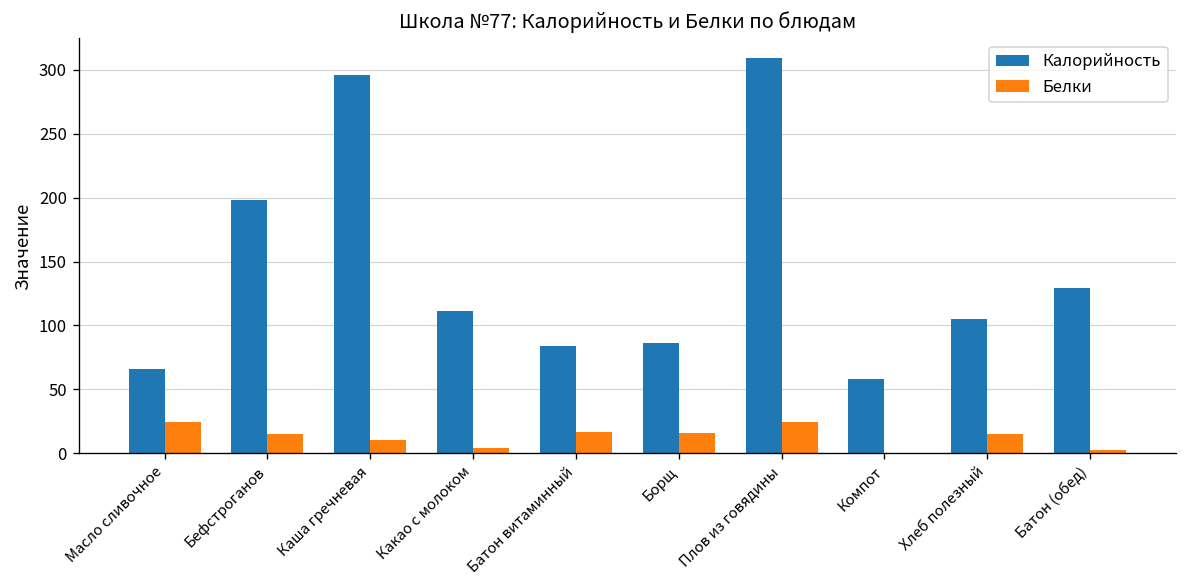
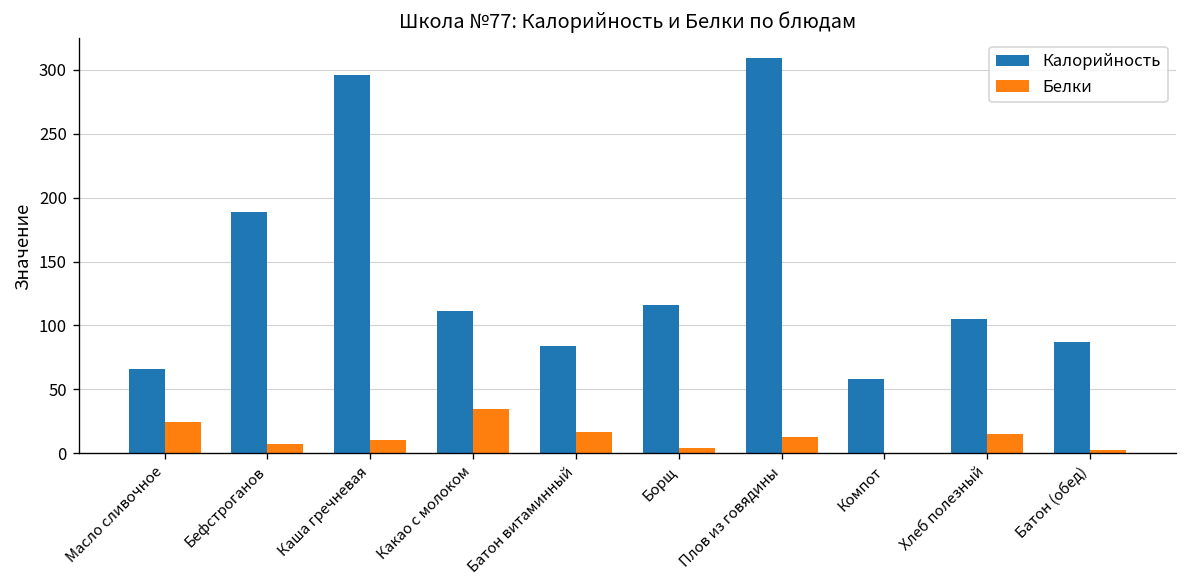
  {
    "Калорийность": {
      "Масло сливочное": 66,
-     "Бефстроганов": 198,
+     "Бефстроганов": 189,
      "Каша гречневая": 296,
      "Какао с молоком": 111,
      "Батон витаминный": 84,
-     "Борщ": 86,
+     "Борщ": 116,
      "Плов из говядины": 309,
      "Компот": 58,
      "Хлеб полезный": 105,
-     "Батон (обед)": 130
+     "Батон (обед)": 87
    },
    "Белки": {
      "Масло сливочное": 24,
-     "Бефстроганов": 15,
+     "Бефстроганов": 7,
      "Каша гречневая": 10,
-     "Какао с молоком": 4,
+     "Какао с молоком": 35,
      "Батон витаминный": 17,
-     "Борщ": 16,
-     "Плов из говядины": 24,
+     "Борщ": 4,
+     "Плов из говядины": 13,
      "Хлеб полезный": 15,
      "Батон (обед)": 3
    }
  }
